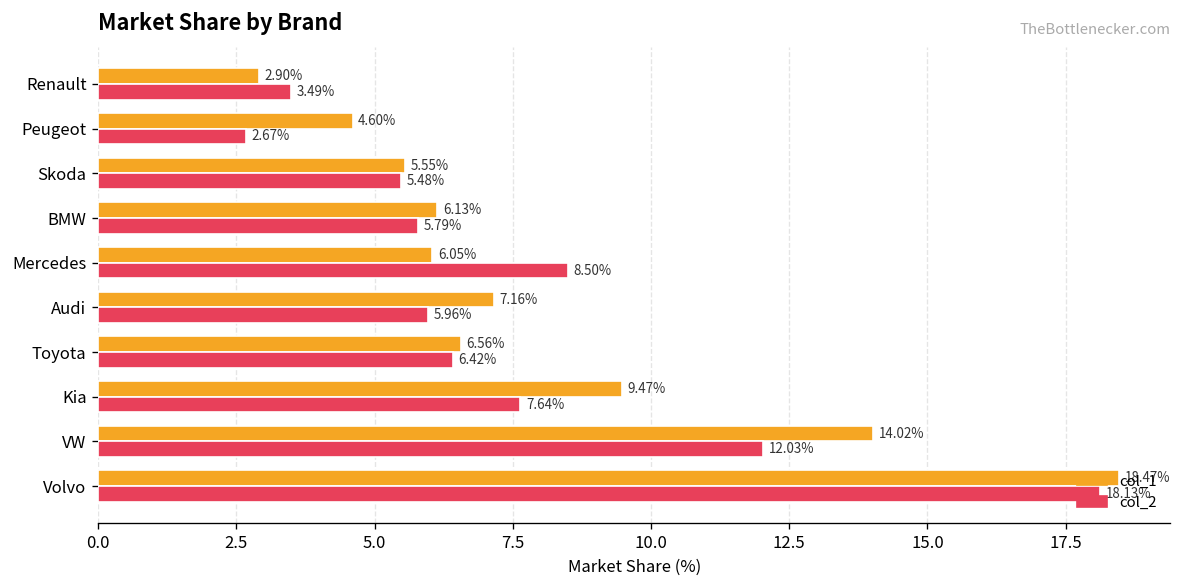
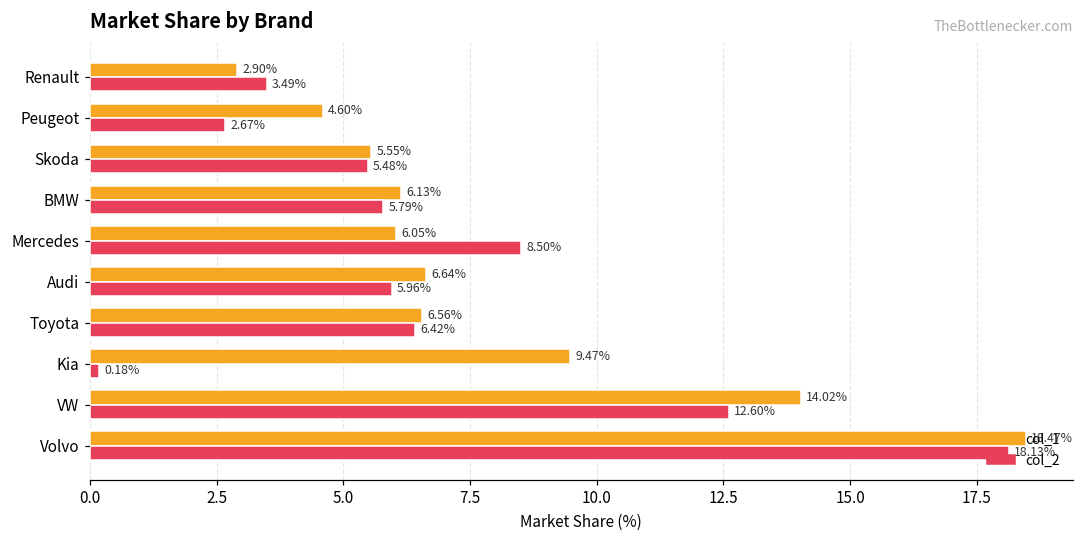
  {
    "col_1": {
      "Renault": "2.90%",
      "Peugeot": "4.60%",
      "Skoda": "5.55%",
      "BMW": "6.13%",
      "Mercedes": "6.05%",
-     "Audi": "7.16%",
+     "Audi": "6.64%",
      "Toyota": "6.56%",
      "Kia": "9.47%",
      "VW": "14.02%",
      "Volvo": "18.47%"
    },
    "col_2": {
      "Renault": "3.49%",
      "Peugeot": "2.67%",
      "Skoda": "5.48%",
      "BMW": "5.79%",
      "Mercedes": "8.50%",
      "Audi": "5.96%",
      "Toyota": "6.42%",
-     "Kia": "7.64%",
-     "VW": "12.03%",
+     "Kia": "0.18%",
+     "VW": "12.60%",
      "Volvo": "18.13%"
    }
  }
